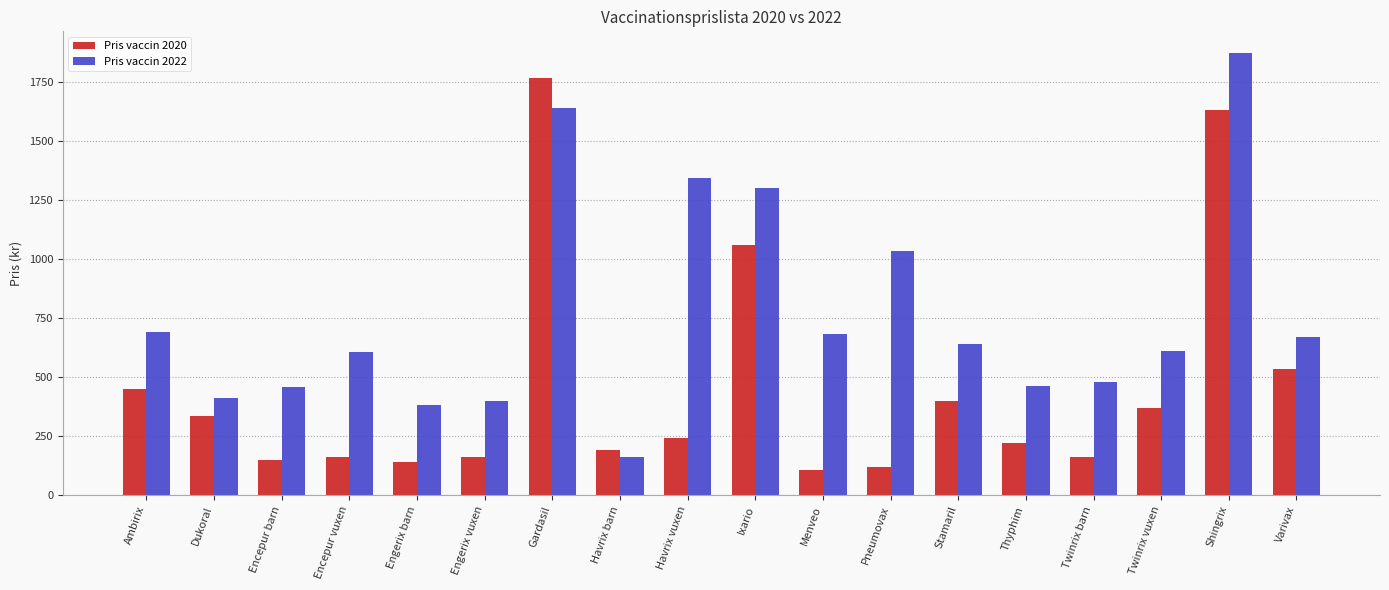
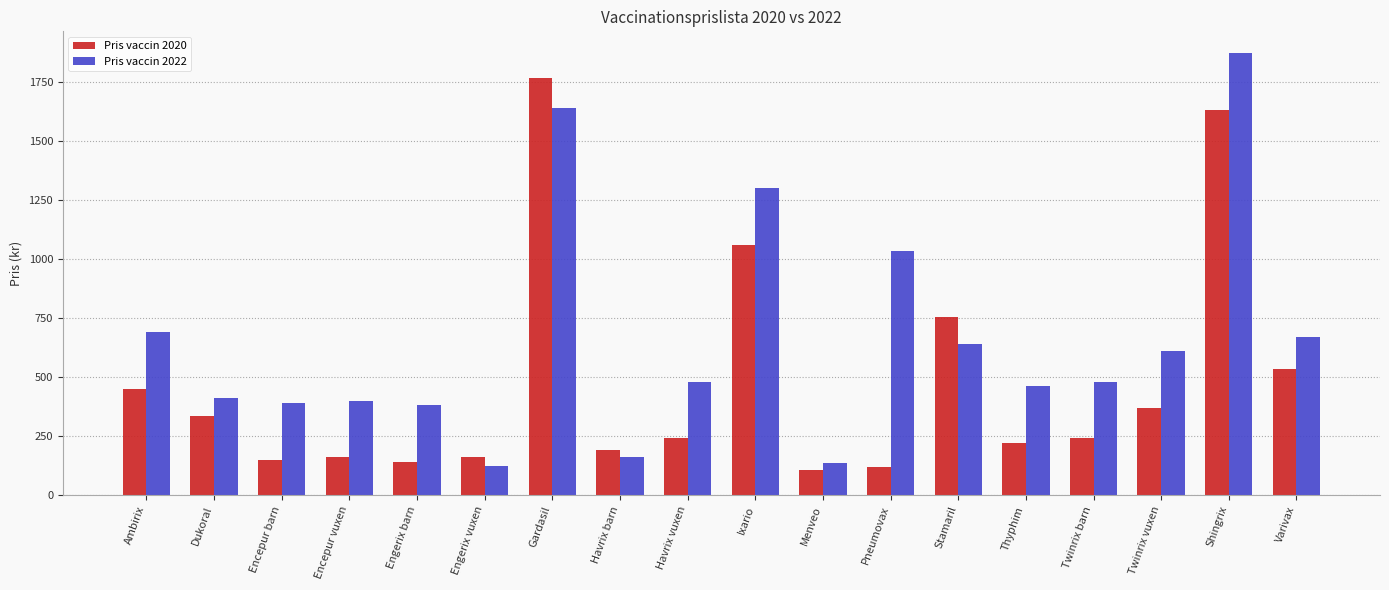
  {
    "Pris vaccin 2020": {
      "Ambirix": 450,
      "Dukoral": 330,
      "Encepur barn": 150,
      "Encepur vuxen": 160,
      "Engerix barn": 140,
      "Engerix vuxen": 160,
      "Gardasil": 1760,
      "Havrix barn": 190,
      "Havrix vuxen": 240,
      "Ixario": 1060,
      "Menveo": 110,
      "Pneumovax": 120,
-     "Stamaril": 400,
+     "Stamaril": 760,
      "Thyphim": 220,
-     "Twinrix barn": 160,
+     "Twinrix barn": 240,
      "Twinrix vuxen": 370,
      "Shingrix": 1630,
      "Varivax": 530
    },
    "Pris vaccin 2022": {
      "Ambirix": 690,
      "Dukoral": 410,
-     "Encepur barn": 460,
-     "Encepur vuxen": 610,
+     "Encepur barn": 390,
+     "Encepur vuxen": 400,
      "Engerix barn": 380,
-     "Engerix vuxen": 400,
+     "Engerix vuxen": 120,
      "Gardasil": 1640,
      "Havrix barn": 160,
-     "Havrix vuxen": 1340,
+     "Havrix vuxen": 480,
      "Ixario": 1300,
-     "Menveo": 680,
+     "Menveo": 140,
      "Pneumovax": 1030,
      "Stamaril": 640,
      "Thyphim": 460,
      "Twinrix barn": 480,
      "Twinrix vuxen": 610,
      "Shingrix": 1870,
      "Varivax": 670
    }
  }
